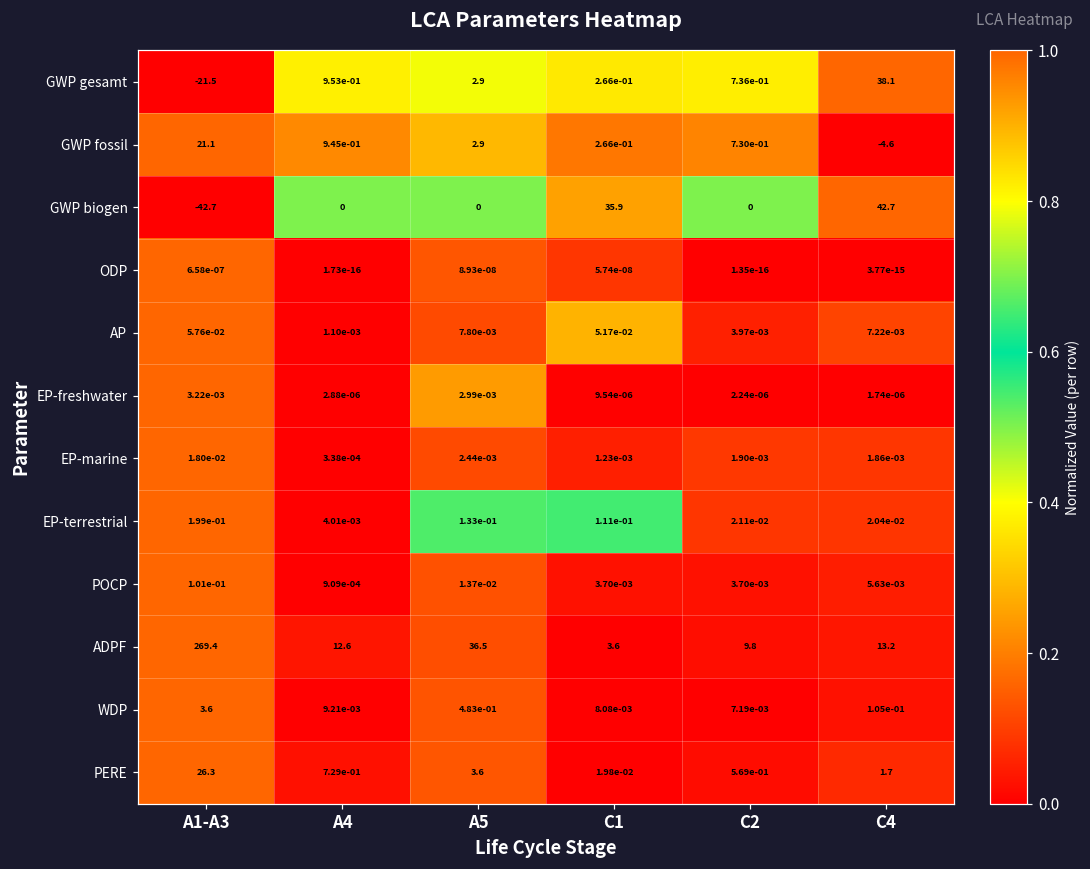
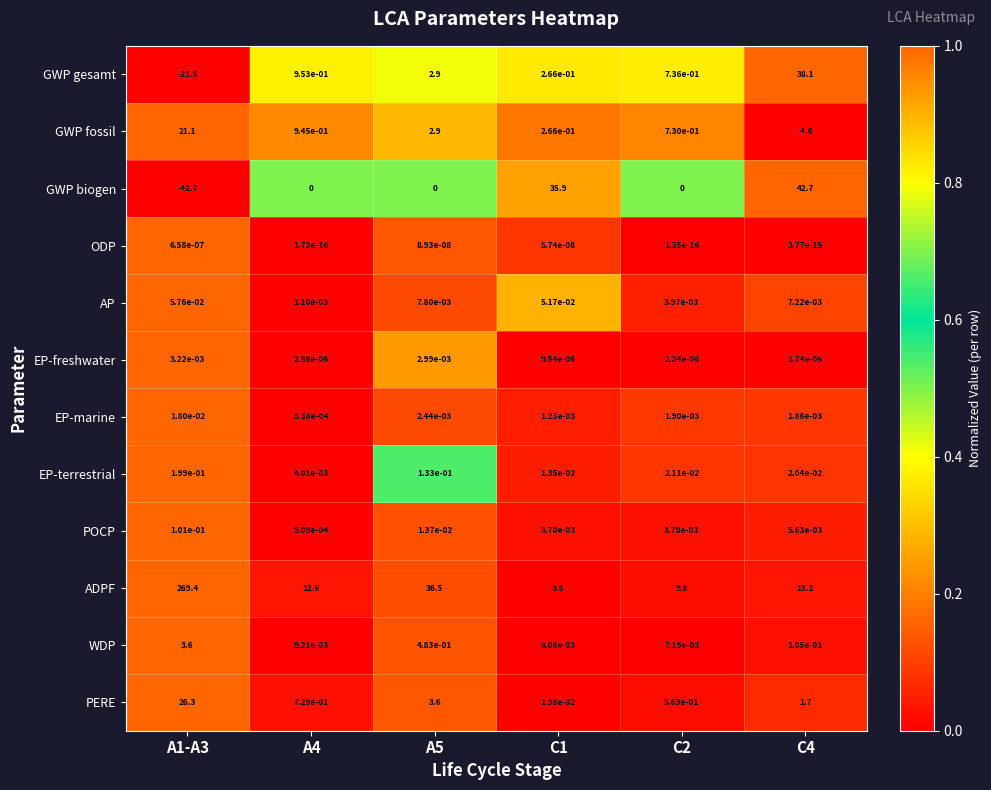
  {
    "GWP gesamt": {
      "A1-A3": "-21.5",
      "A4": "9.53e-01",
      "A5": "2.9",
      "C1": "2.66e-01",
      "C2": "7.36e-01",
      "C4": "38.1"
    },
    "GWP fossil": {
      "A1-A3": "21.1",
      "A4": "9.45e-01",
      "A5": "2.9",
      "C1": "2.66e-01",
      "C2": "7.30e-01",
      "C4": "-4.6"
    },
    "GWP biogen": {
      "A1-A3": "-42.7",
      "A4": "0",
      "A5": "0",
      "C1": "35.9",
      "C2": "0",
      "C4": "42.7"
    },
    "ODP": {
      "A1-A3": "6.58e-07",
      "A4": "1.73e-16",
      "A5": "8.93e-08",
      "C1": "5.74e-08",
      "C2": "1.35e-16",
      "C4": "3.77e-15"
    },
    "AP": {
      "A1-A3": "5.76e-02",
      "A4": "1.10e-03",
      "A5": "7.80e-03",
      "C1": "5.17e-02",
      "C2": "3.97e-03",
      "C4": "7.22e-03"
    },
    "EP-freshwater": {
      "A1-A3": "3.22e-03",
      "A4": "2.88e-06",
      "A5": "2.99e-03",
      "C1": "9.54e-06",
      "C2": "2.24e-06",
      "C4": "1.74e-06"
    },
    "EP-marine": {
      "A1-A3": "1.80e-02",
      "A4": "3.38e-04",
      "A5": "2.44e-03",
      "C1": "1.23e-03",
      "C2": "1.90e-03",
      "C4": "1.86e-03"
    },
    "EP-terrestrial": {
      "A1-A3": "1.99e-01",
      "A4": "4.01e-03",
      "A5": "1.33e-01",
-     "C1": "1.11e-01",
+     "C1": "1.35e-02",
      "C2": "2.11e-02",
      "C4": "2.04e-02"
    },
    "POCP": {
      "A1-A3": "1.01e-01",
      "A4": "9.09e-04",
      "A5": "1.37e-02",
      "C1": "3.70e-03",
      "C2": "3.70e-03",
      "C4": "5.63e-03"
    },
    "ADPF": {
      "A1-A3": "269.4",
      "A4": "12.6",
      "A5": "36.5",
      "C1": "3.6",
      "C2": "9.8",
      "C4": "13.2"
    },
    "WDP": {
      "A1-A3": "3.6",
      "A4": "9.21e-03",
      "A5": "4.83e-01",
      "C1": "8.08e-03",
      "C2": "7.19e-03",
      "C4": "1.05e-01"
    },
    "PERE": {
      "A1-A3": "26.3",
      "A4": "7.29e-01",
      "A5": "3.6",
      "C1": "1.98e-02",
      "C2": "5.69e-01",
      "C4": "1.7"
    }
  }
